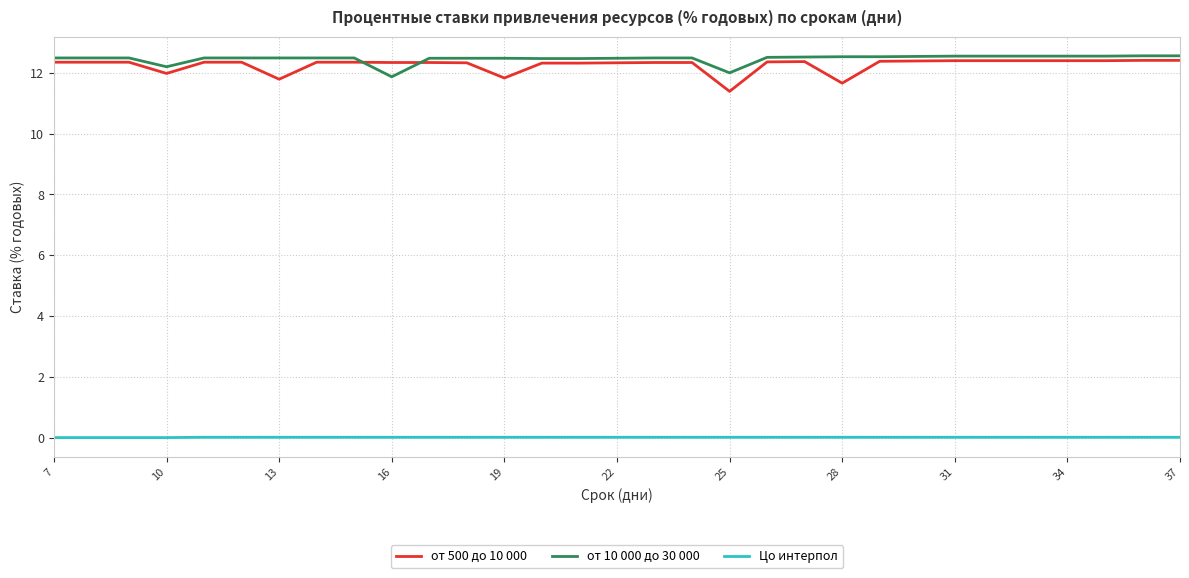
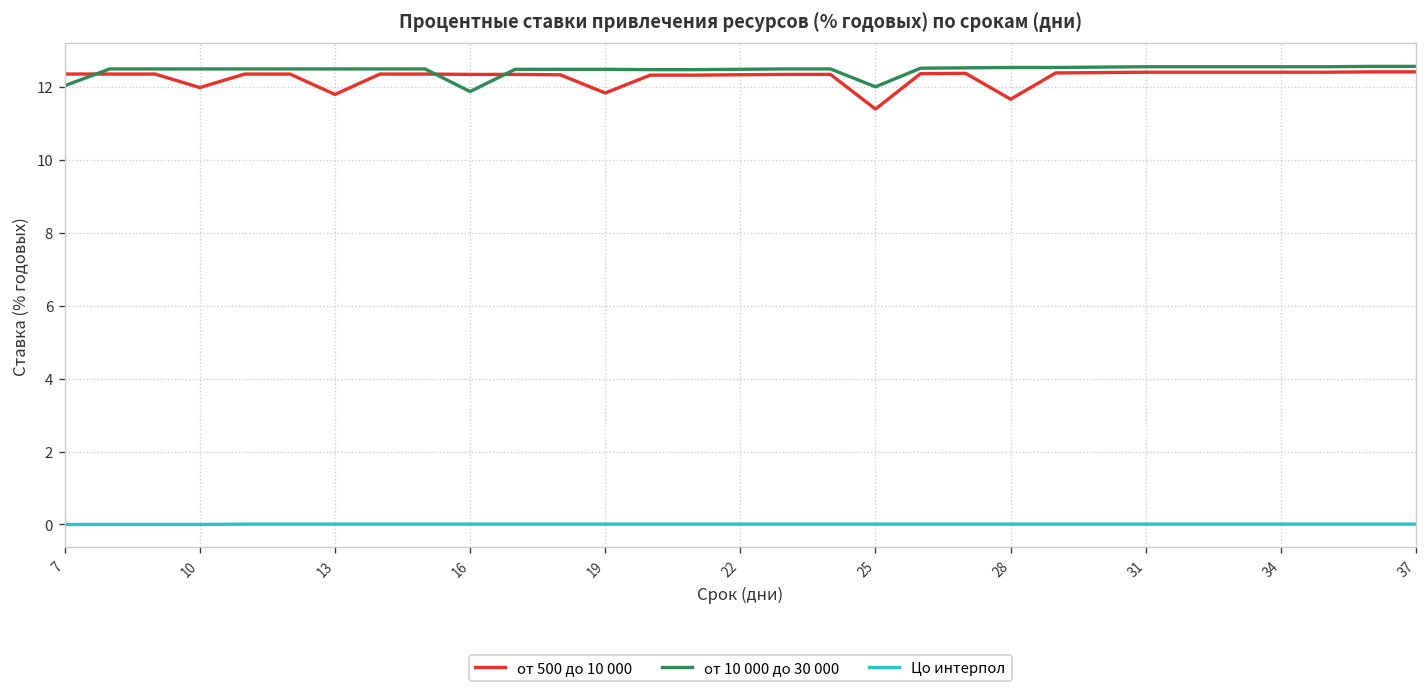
  {
    "от 500 до 10 000": {
      "7": 12.4,
      "10": 12.0,
      "13": 11.8,
      "16": 12.3,
      "19": 11.8,
      "22": 12.3,
      "25": 11.4,
      "28": 11.7,
      "31": 12.4,
      "34": 12.4,
      "37": 12.4
    },
    "от 10 000 до 30 000": {
-     "7": 12.5,
-     "10": 12.2,
+     "7": 12.0,
+     "10": 12.5,
      "13": 12.5,
      "16": 11.9,
      "19": 12.5,
      "22": 12.5,
      "25": 12.0,
      "28": 12.5,
      "31": 12.6,
      "34": 12.6,
      "37": 12.6
    },
    "Цо интерпол": {
      "7": 0.0,
      "10": 0.0,
      "13": 0.0,
      "16": 0.0,
      "19": 0.0,
      "22": 0.0,
      "25": 0.0,
      "28": 0.0,
      "31": 0.0,
      "34": 0.0,
      "37": 0.0
    }
  }
